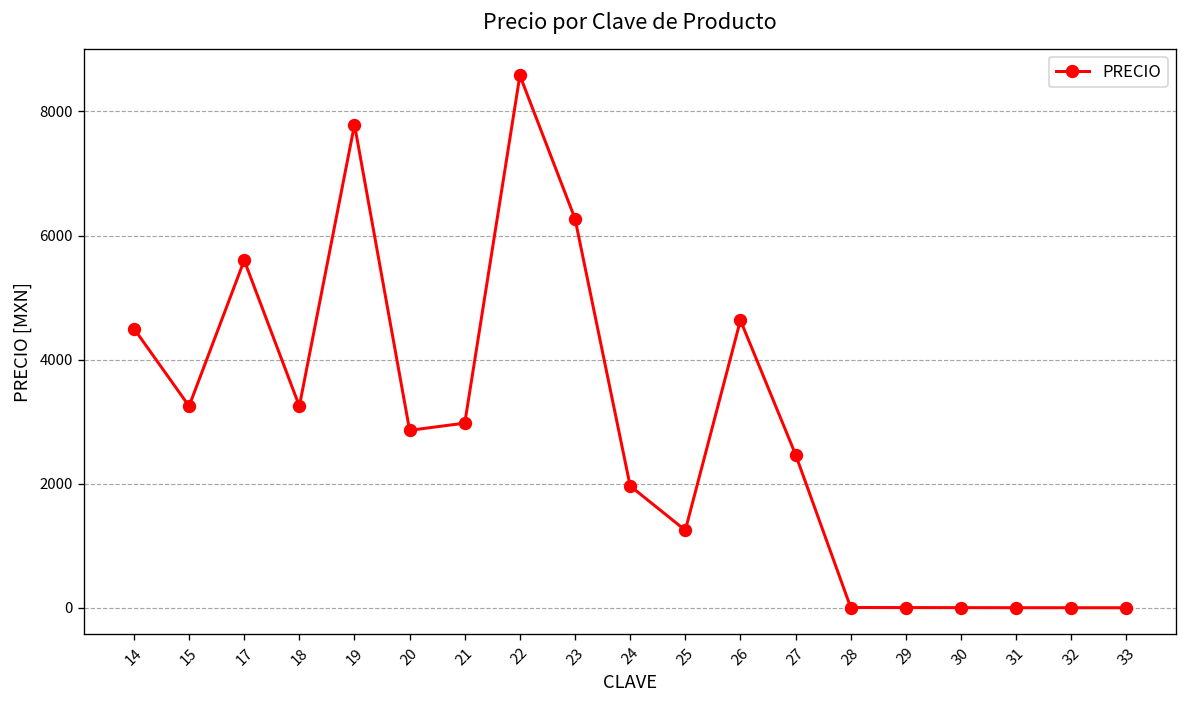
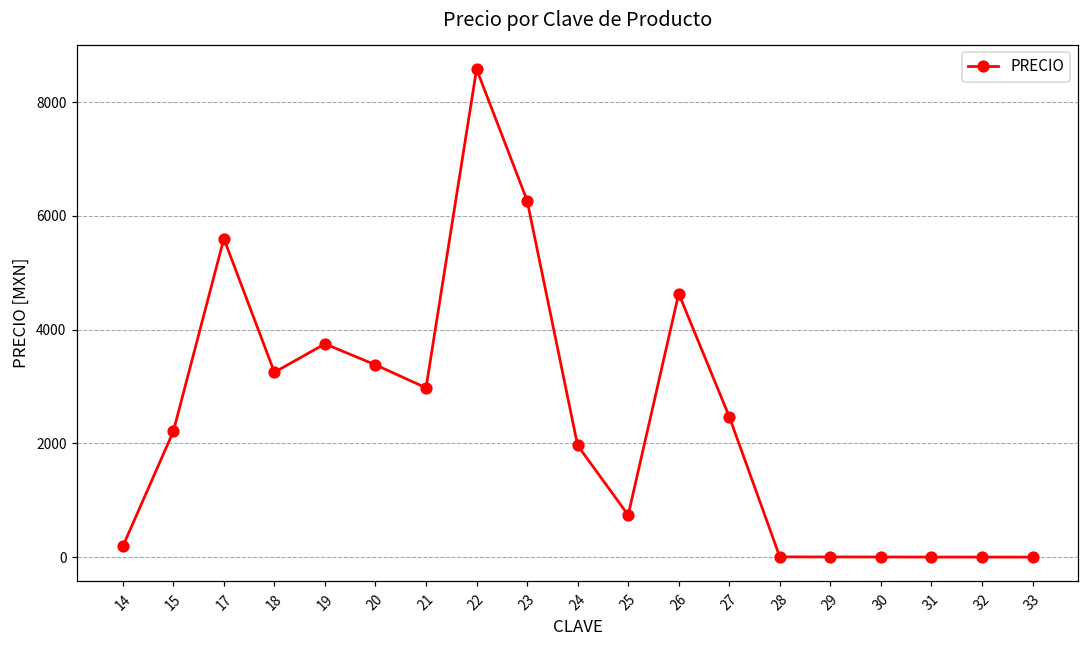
  {
-   "14": 4500,
-   "15": 3300,
+   "14": 200,
+   "15": 2200,
    "17": 5600,
    "18": 3300,
-   "19": 7800,
-   "20": 2900,
+   "19": 3800,
+   "20": 3400,
    "21": 3000,
    "22": 8600,
    "23": 6300,
    "24": 2000,
-   "25": 1300,
+   "25": 700,
    "26": 4600,
    "27": 2500,
    "28": 0,
    "29": 0,
    "30": 0,
    "31": 0,
    "32": 0,
    "33": 0
  }
